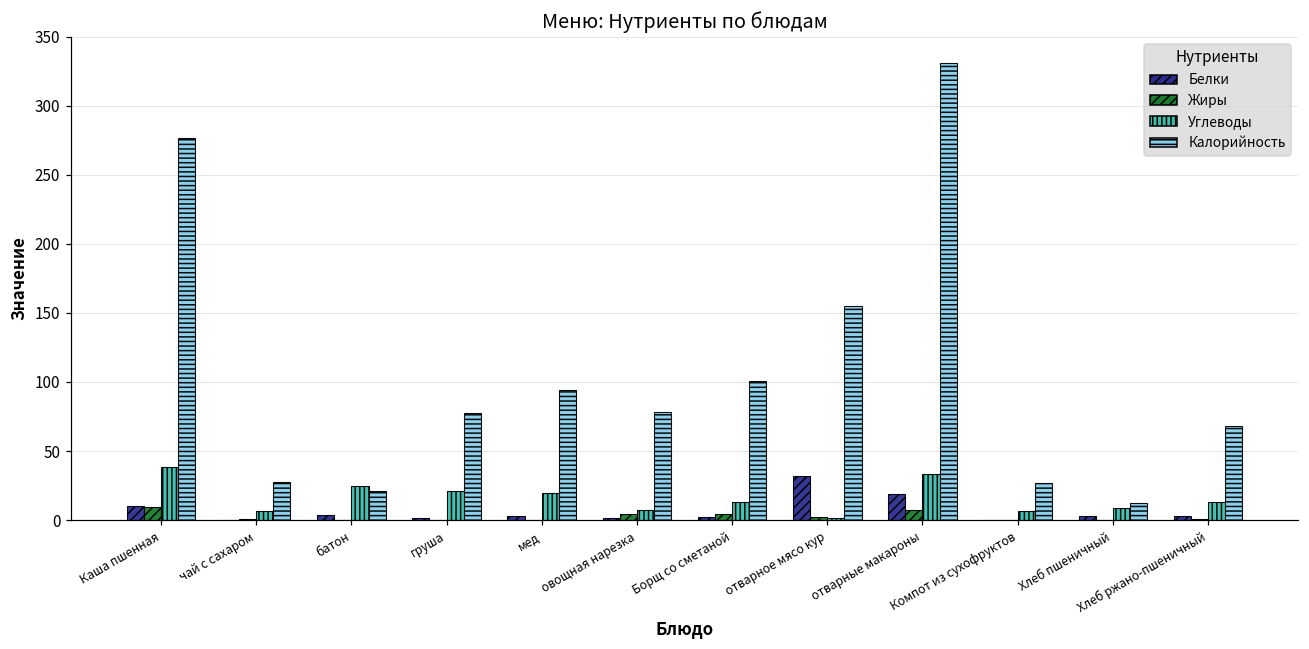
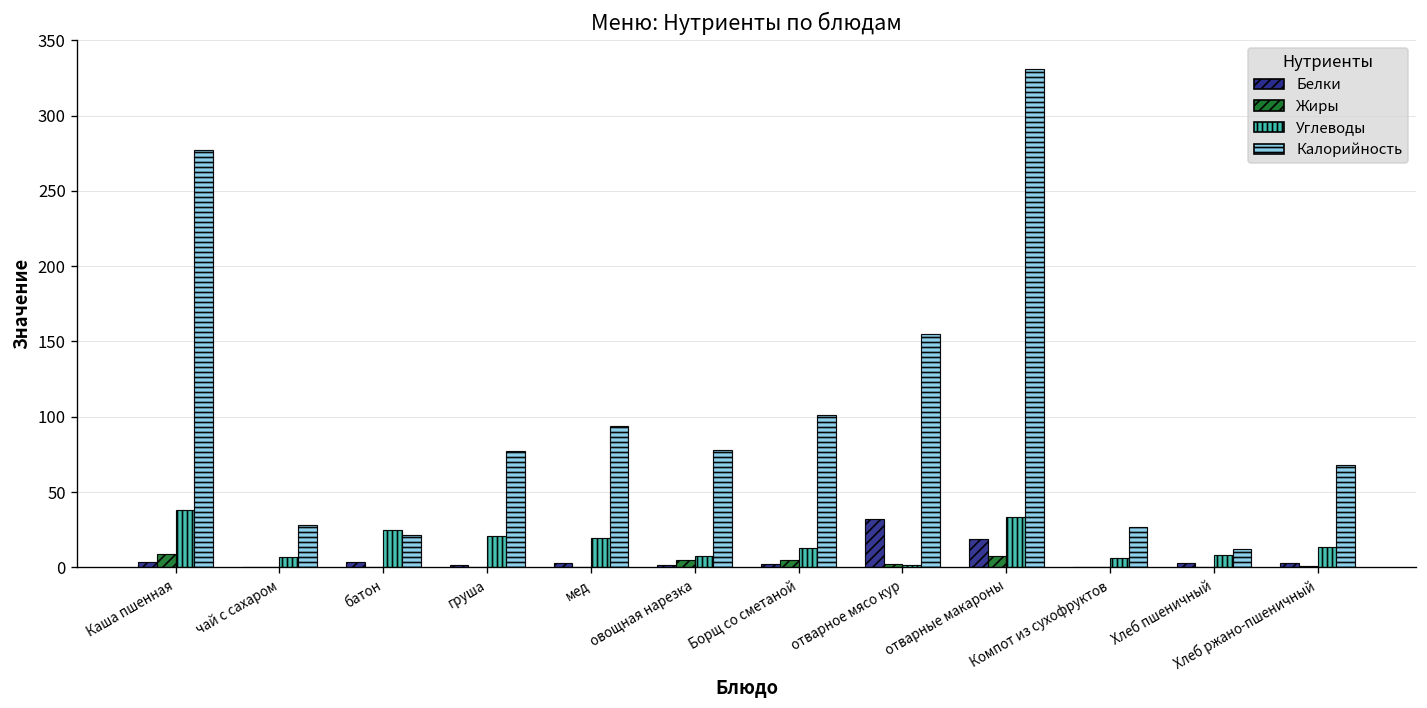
  {
    "Белки": {
-     "Каша пшенная": 11,
+     "Каша пшенная": 4,
      "батон": 4,
      "мед": 3,
      "Борщ со сметаной": 2,
      "отварное мясо кур": 32,
      "отварные макароны": 19,
      "Хлеб пшеничный": 3,
      "Хлеб ржано-пшеничный": 3
    },
    "Жиры": {
      "Каша пшенная": 9,
      "груша": 0,
      "овощная нарезка": 5,
      "Борщ со сметаной": 5,
      "отварное мясо кур": 2,
      "отварные макароны": 7,
      "Компот из сухофруктов": 0
    },
    "Углеводы": {
      "Каша пшенная": 38,
      "чай с сахаром": 7,
      "батон": 25,
      "груша": 21,
      "мед": 20,
      "овощная нарезка": 7,
      "Борщ со сметаной": 13,
      "отварные макароны": 33,
      "Компот из сухофруктов": 7,
      "Хлеб пшеничный": 8,
      "Хлеб ржано-пшеничный": 13
    },
    "Калорийность": {
      "Каша пшенная": 277,
      "чай с сахаром": 28,
      "батон": 21,
      "груша": 78,
      "мед": 94,
      "овощная нарезка": 78,
      "Борщ со сметаной": 101,
      "отварное мясо кур": 155,
      "отварные макароны": 331,
      "Компот из сухофруктов": 27,
      "Хлеб пшеничный": 12,
      "Хлеб ржано-пшеничный": 68
    }
  }
